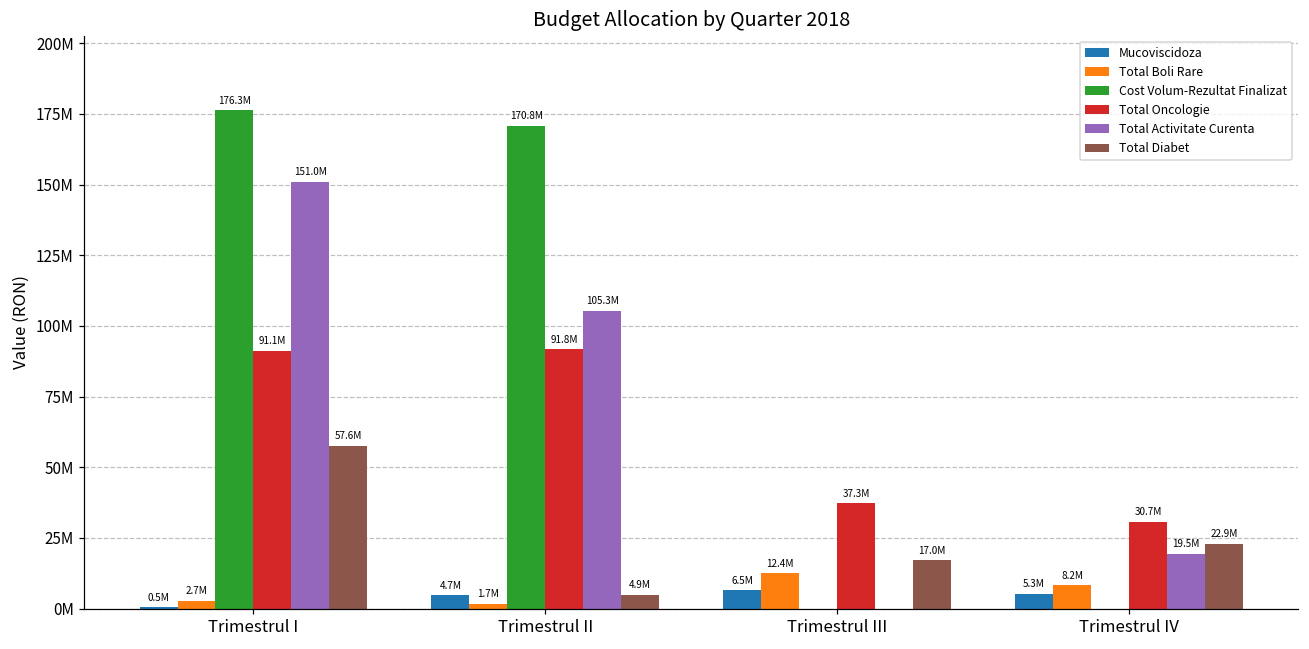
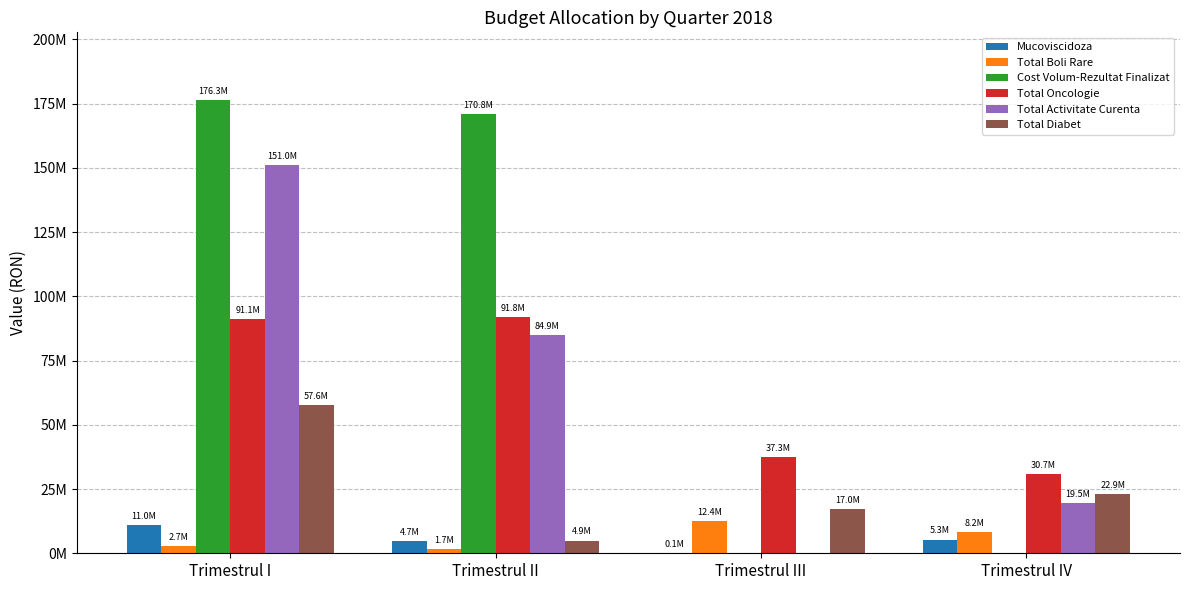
  {
    "Mucoviscidoza": {
-     "Trimestrul I": "0.5M",
+     "Trimestrul I": "11.0M",
      "Trimestrul II": "4.7M",
-     "Trimestrul III": "6.5M",
+     "Trimestrul III": "0.1M",
      "Trimestrul IV": "5.3M"
    },
    "Total Boli Rare": {
      "Trimestrul I": "2.7M",
      "Trimestrul II": "1.7M",
      "Trimestrul III": "12.4M",
      "Trimestrul IV": "8.2M"
    },
    "Cost Volum-Rezultat Finalizat": {
      "Trimestrul I": "176.3M",
      "Trimestrul II": "170.8M"
    },
    "Total Oncologie": {
      "Trimestrul I": "91.1M",
      "Trimestrul II": "91.8M",
      "Trimestrul III": "37.3M",
      "Trimestrul IV": "30.7M"
    },
    "Total Activitate Curenta": {
      "Trimestrul I": "151.0M",
-     "Trimestrul II": "105.3M",
+     "Trimestrul II": "84.9M",
      "Trimestrul IV": "19.5M"
    },
    "Total Diabet": {
      "Trimestrul I": "57.6M",
      "Trimestrul II": "4.9M",
      "Trimestrul III": "17.0M",
      "Trimestrul IV": "22.9M"
    }
  }
